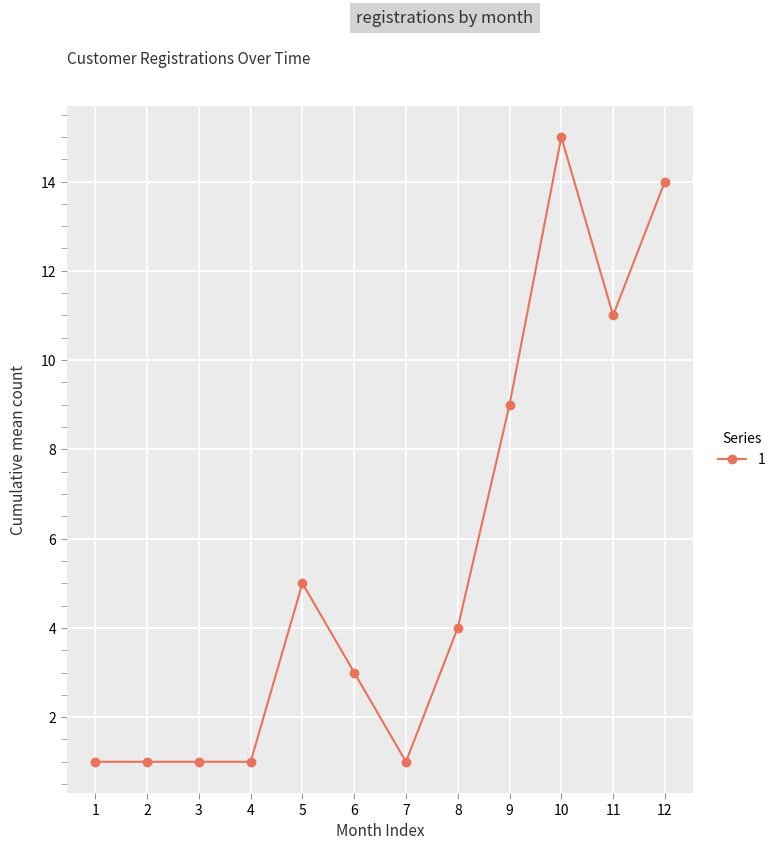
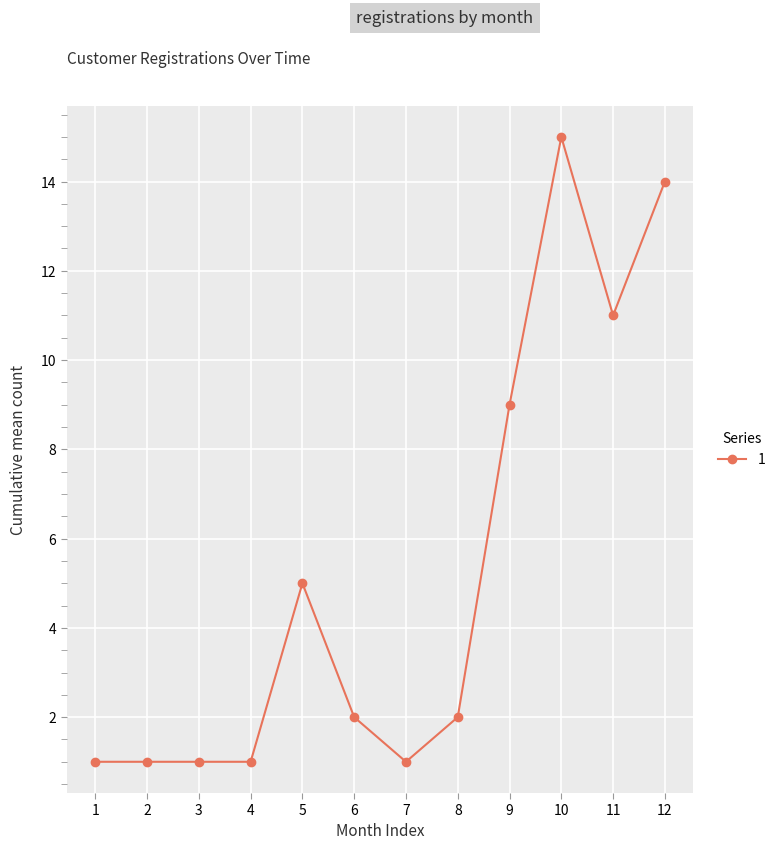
  {
    "1": 1,
    "2": 1,
    "3": 1,
    "4": 1,
    "5": 5,
-   "6": 3,
+   "6": 2,
    "7": 1,
-   "8": 4,
+   "8": 2,
    "9": 9,
    "10": 15,
    "11": 11,
    "12": 14
  }
